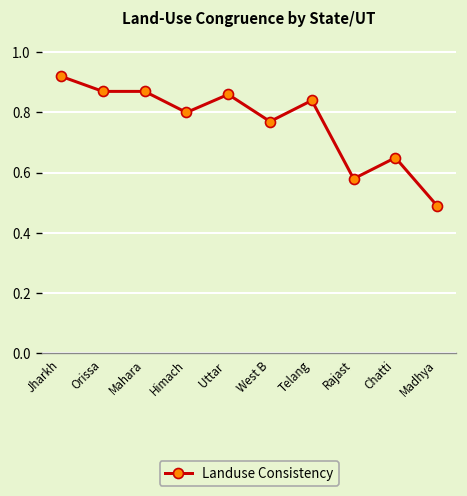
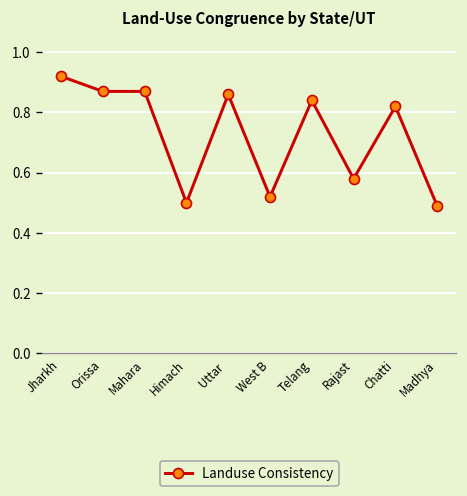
  {
    "Jharkh": 0.92,
    "Orissa": 0.87,
    "Mahara": 0.87,
-   "Himach": 0.8,
+   "Himach": 0.5,
    "Uttar": 0.86,
-   "West B": 0.77,
+   "West B": 0.52,
    "Telang": 0.84,
    "Rajast": 0.58,
-   "Chatti": 0.65,
+   "Chatti": 0.82,
    "Madhya": 0.49
  }
